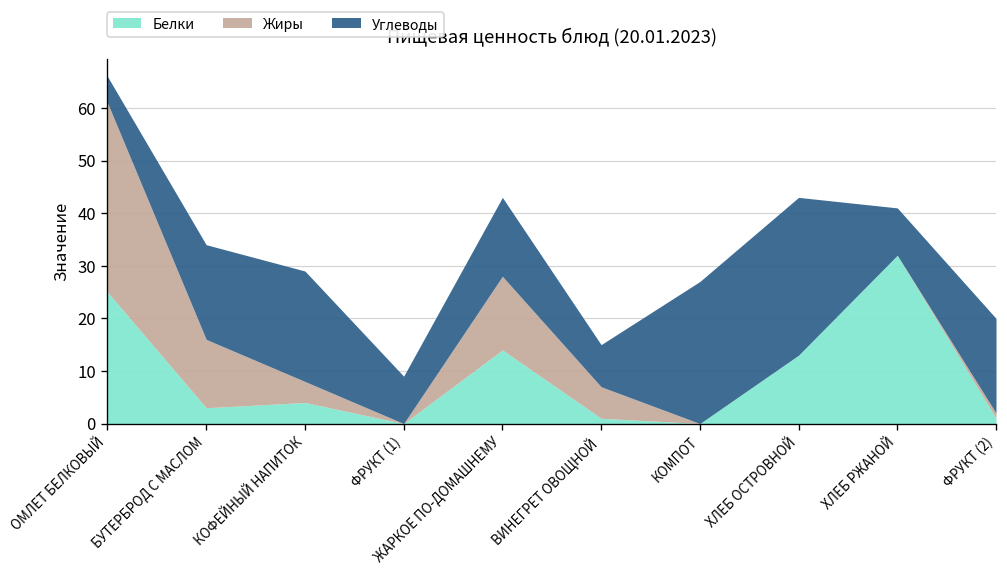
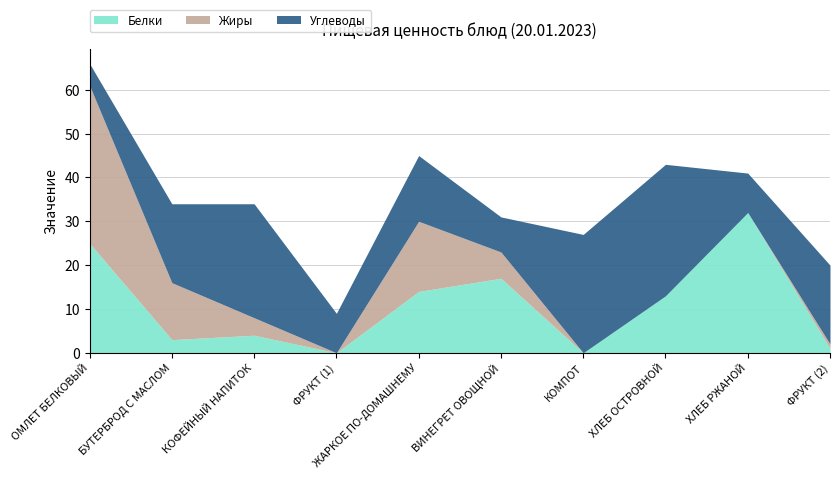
  {
    "Белки": {
      "ОМЛЕТ БЕЛКОВЫЙ": 25,
      "БУТЕРБРОД С МАСЛОМ": 3,
      "КОФЕЙНЫЙ НАПИТОК": 4,
      "ЖАРКОЕ ПО-ДОМАШНЕМУ": 14,
-     "ВИНЕГРЕТ ОВОЩНОЙ": 1,
+     "ВИНЕГРЕТ ОВОЩНОЙ": 17,
      "ФРУКТ (2)": 1
    },
    "Жиры": {
      "ОМЛЕТ БЕЛКОВЫЙ": 36,
      "БУТЕРБРОД С МАСЛОМ": 13,
      "КОФЕЙНЫЙ НАПИТОК": 4,
-     "ЖАРКОЕ ПО-ДОМАШНЕМУ": 14,
+     "ЖАРКОЕ ПО-ДОМАШНЕМУ": 16,
      "ВИНЕГРЕТ ОВОЩНОЙ": 6,
      "ФРУКТ (2)": 1
    },
    "Углеводы": {
      "ОМЛЕТ БЕЛКОВЫЙ": 5,
      "БУТЕРБРОД С МАСЛОМ": 18,
-     "КОФЕЙНЫЙ НАПИТОК": 21,
+     "КОФЕЙНЫЙ НАПИТОК": 26,
      "ФРУКТ (1)": 9,
      "ЖАРКОЕ ПО-ДОМАШНЕМУ": 15,
      "ВИНЕГРЕТ ОВОЩНОЙ": 8,
      "КОМПОТ": 27,
      "ХЛЕБ ОСТРОВНОЙ": 30,
      "ХЛЕБ РЖАНОЙ": 9,
      "ФРУКТ (2)": 18
    }
  }
